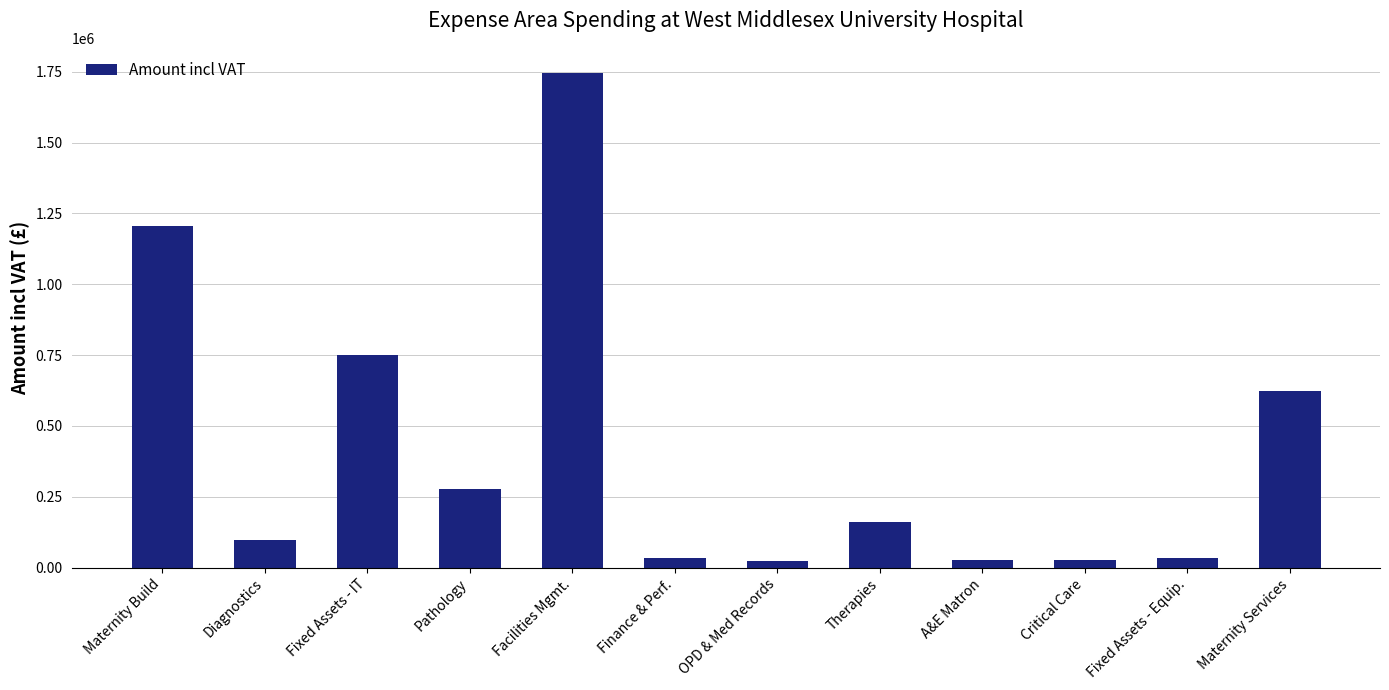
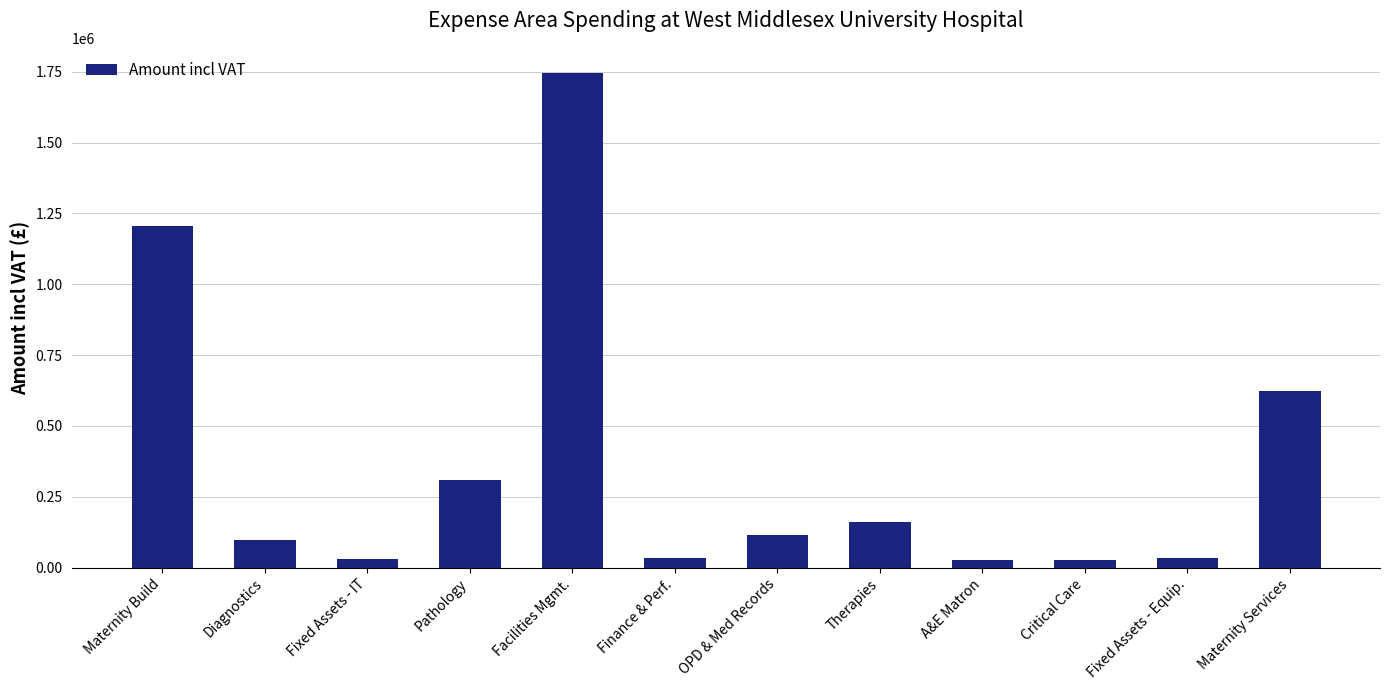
  {
    "Maternity Build": 1210000,
    "Diagnostics": 100000,
-   "Fixed Assets - IT": 750000,
-   "Pathology": 280000,
+   "Fixed Assets - IT": 30000,
+   "Pathology": 310000,
    "Facilities Mgmt.": 1750000,
    "Finance & Perf.": 30000,
-   "OPD & Med Records": 20000,
+   "OPD & Med Records": 110000,
    "Therapies": 160000,
    "A&E Matron": 30000,
    "Critical Care": 30000,
    "Fixed Assets - Equip.": 30000,
    "Maternity Services": 620000
  }
